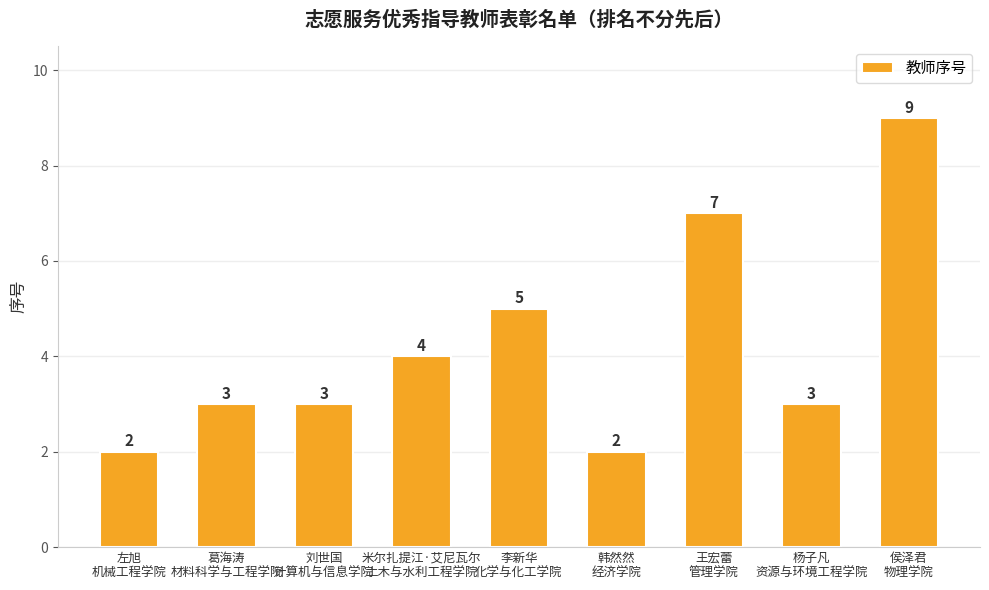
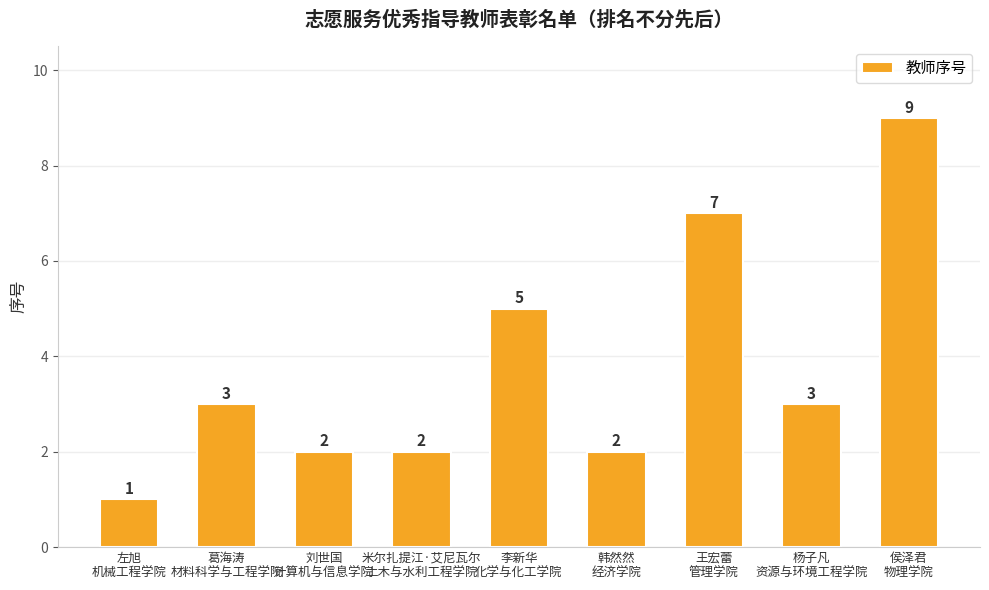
  {
-   "左旭 机械工程学院": 2,
+   "左旭 机械工程学院": 1,
    "葛海涛 材料科学与工程学院": 3,
-   "刘世国 计算机与信息学院": 3,
-   "米尔扎提江·艾尼瓦尔 土木与水利工程学院": 4,
+   "刘世国 计算机与信息学院": 2,
+   "米尔扎提江·艾尼瓦尔 土木与水利工程学院": 2,
    "李新华 化学与化工学院": 5,
    "韩然然 经济学院": 2,
    "王宏蕾 管理学院": 7,
    "杨子凡 资源与环境工程学院": 3,
    "侯泽君 物理学院": 9
  }
